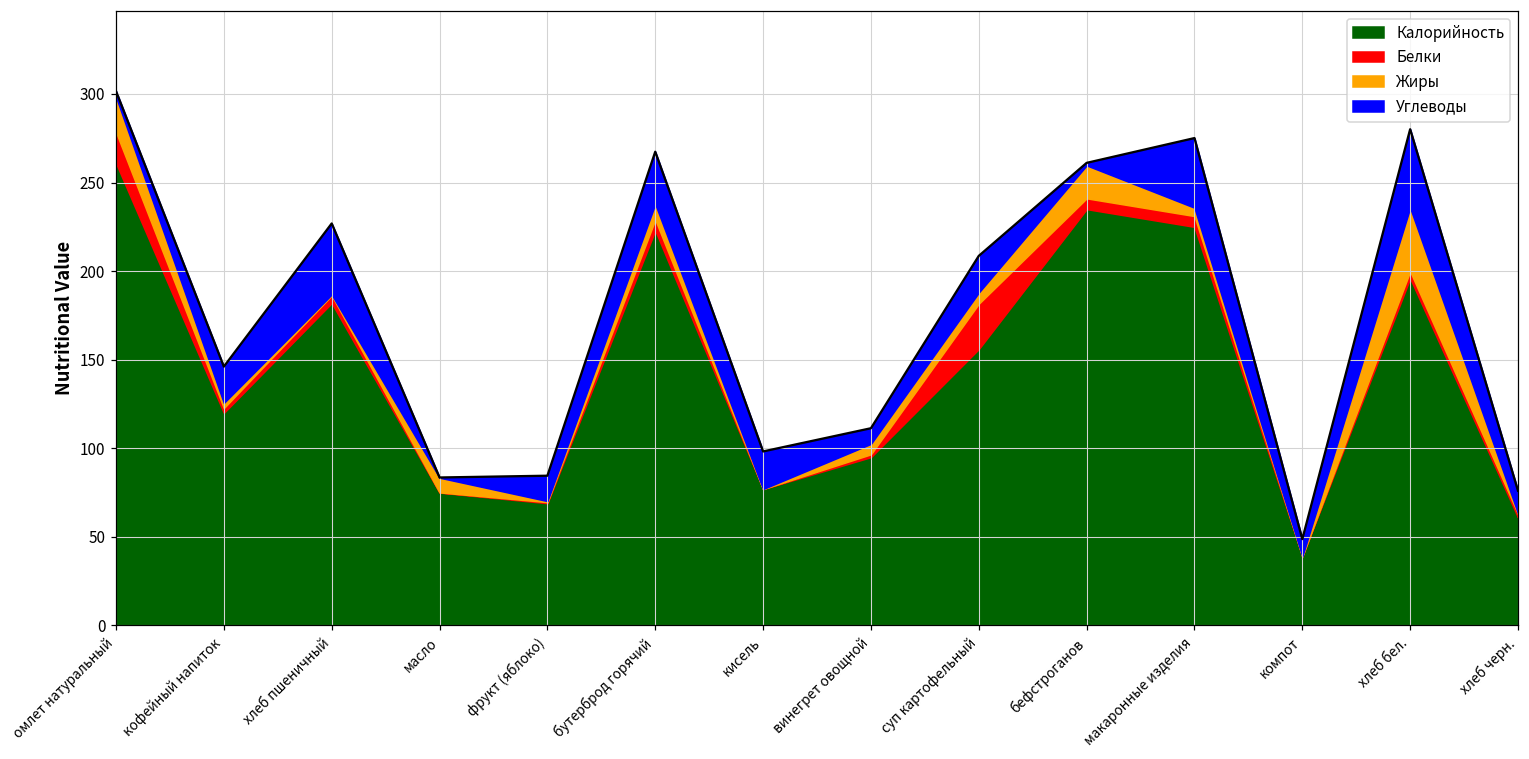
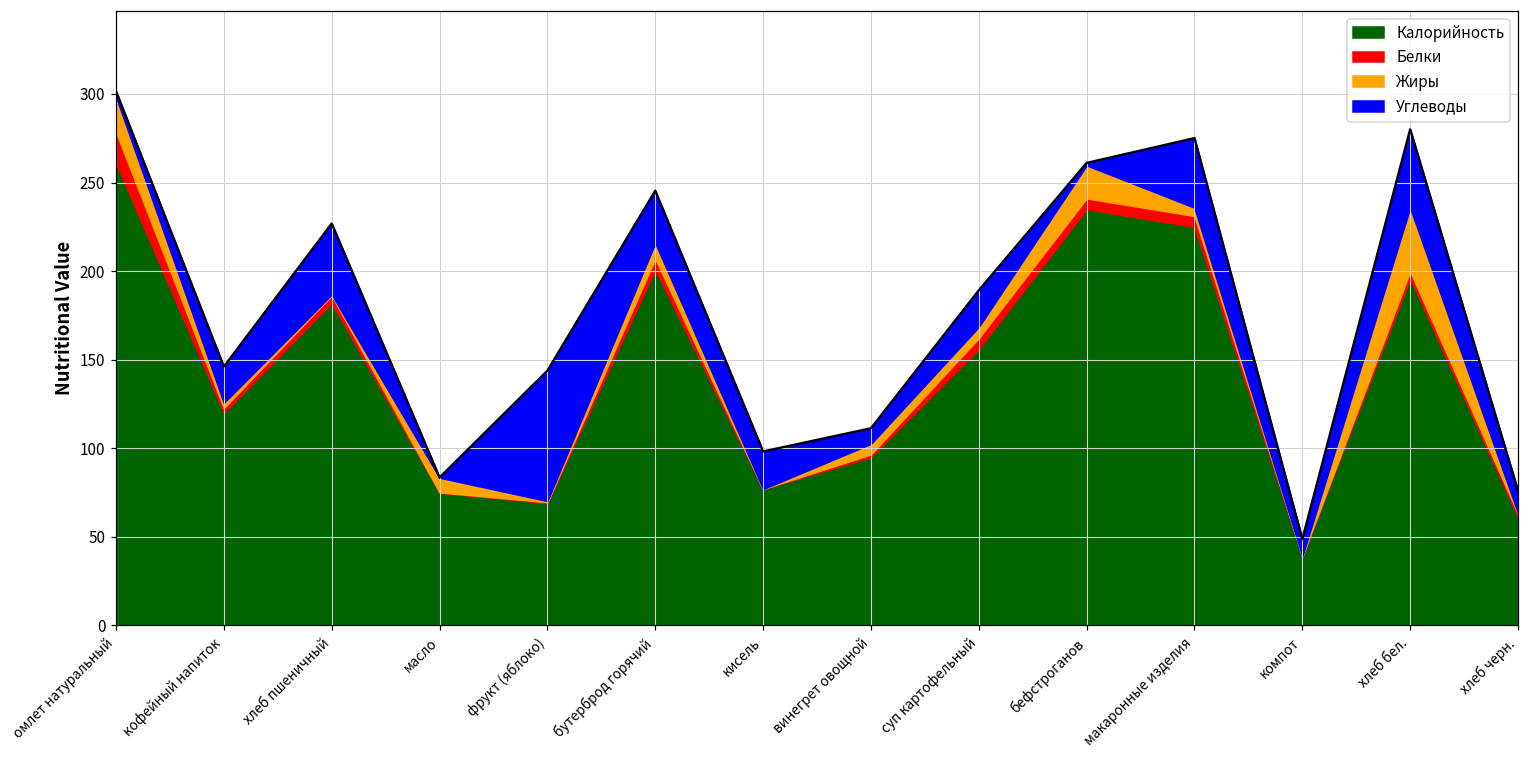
  {
    "Калорийность": {
-     "бутерброд горячий": 223
+     "бутерброд горячий": 201
    },
    "Белки": {
-     "суп картофельный": 26
+     "суп картофельный": 6
    },
    "Углеводы": {
      "омлет натуральный": 3,
      "кофейный напиток": 21,
      "хлеб пшеничный": 40,
-     "фрукт (яблоко)": 14,
+     "фрукт (яблоко)": 74,
      "бутерброд горячий": 30,
      "кисель": 21,
      "винегрет овощной": 9,
      "суп картофельный": 21,
      "макаронные изделия": 39,
      "компот": 10,
      "хлеб бел.": 44,
      "хлеб черн.": 13
    }
  }
